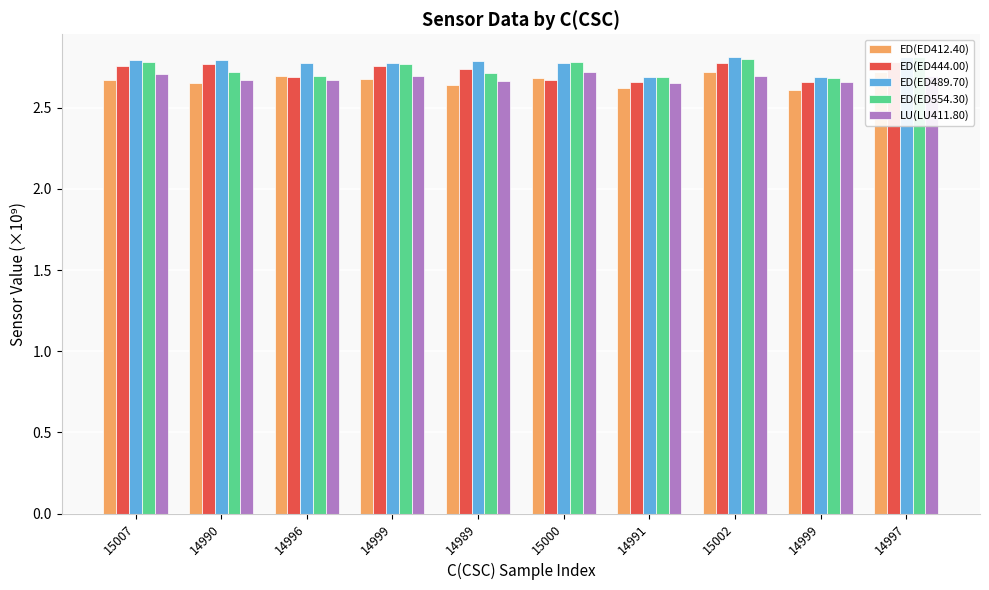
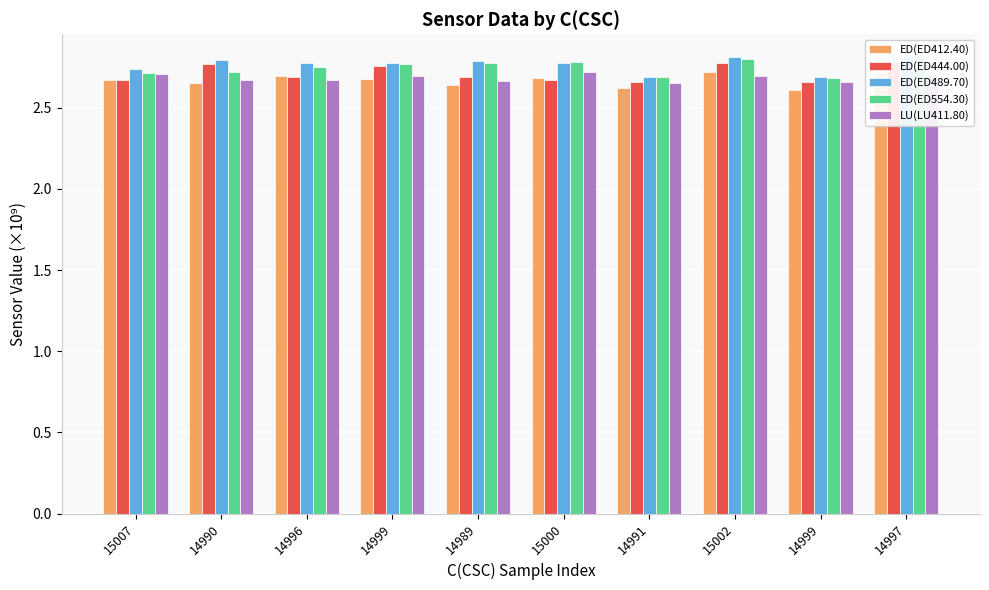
  {
    "ED(ED412.40)": {
      "15007": 2.67,
      "14990": 2.65,
      "14996": 2.70,
      "14989": 2.64,
      "15000": 2.69,
      "14991": 2.62,
      "15002": 2.72
    },
    "ED(ED444.00)": {
-     "15007": 2.76,
+     "15007": 2.67,
      "14990": 2.77,
      "14996": 2.69,
-     "14989": 2.74,
+     "14989": 2.69,
      "15000": 2.67,
      "14991": 2.66,
      "15002": 2.78
    },
    "ED(ED489.70)": {
-     "15007": 2.79,
+     "15007": 2.74,
      "14990": 2.79,
      "14996": 2.78,
      "14989": 2.79,
      "15000": 2.77,
      "14991": 2.69,
      "15002": 2.81
    },
    "ED(ED554.30)": {
-     "15007": 2.78,
+     "15007": 2.71,
      "14990": 2.72,
-     "14996": 2.70,
-     "14989": 2.71,
+     "14996": 2.75,
+     "14989": 2.77,
      "15000": 2.78,
      "14991": 2.69,
      "15002": 2.80
    },
    "LU(LU411.80)": {
      "15007": 2.71,
      "14990": 2.67,
      "14996": 2.67,
      "14989": 2.66,
      "15000": 2.72,
      "14991": 2.65,
      "15002": 2.70
    }
  }
